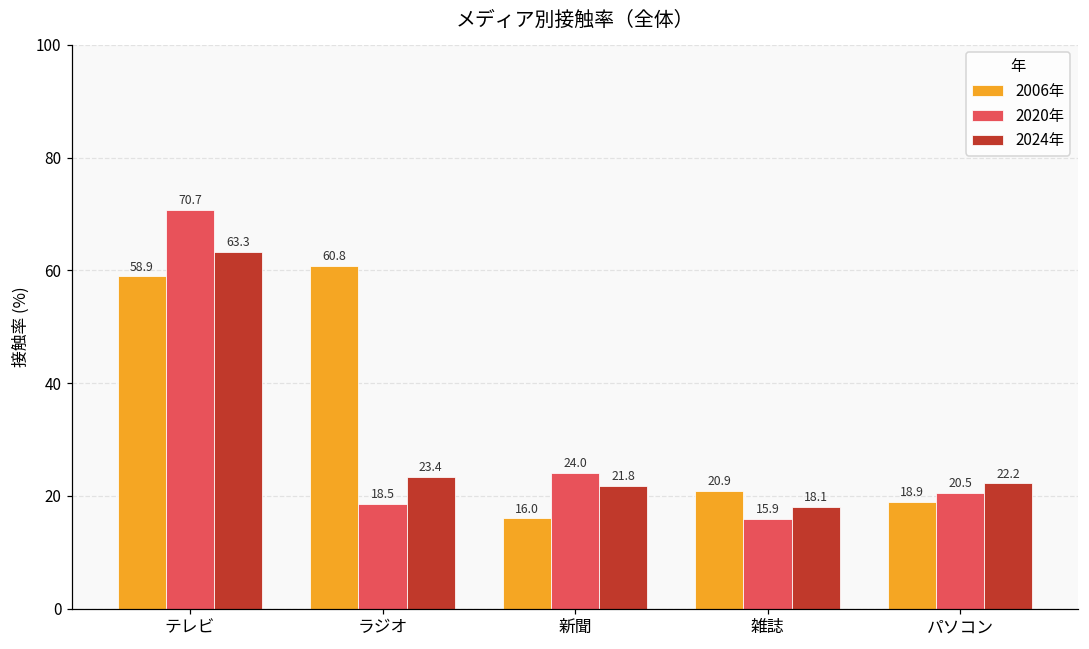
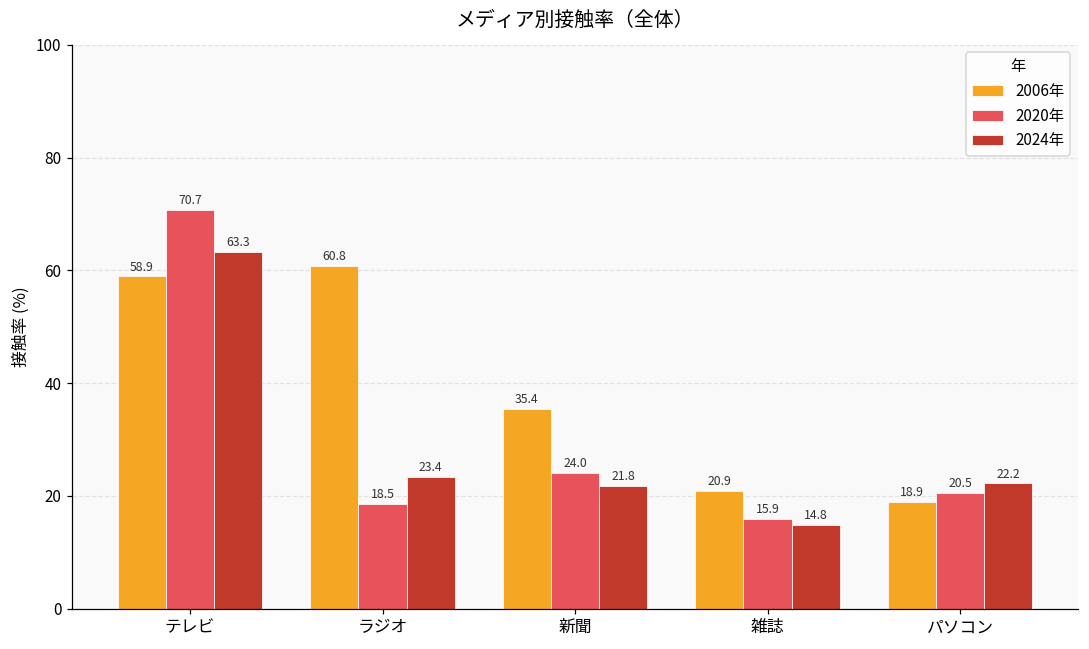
  {
    "2006年": {
      "テレビ": 58.9,
      "ラジオ": 60.8,
-     "新聞": 16.0,
+     "新聞": 35.4,
      "雑誌": 20.9,
      "パソコン": 18.9
    },
    "2020年": {
      "テレビ": 70.7,
      "ラジオ": 18.5,
      "新聞": 24.0,
      "雑誌": 15.9,
      "パソコン": 20.5
    },
    "2024年": {
      "テレビ": 63.3,
      "ラジオ": 23.4,
      "新聞": 21.8,
-     "雑誌": 18.1,
+     "雑誌": 14.8,
      "パソコン": 22.2
    }
  }
